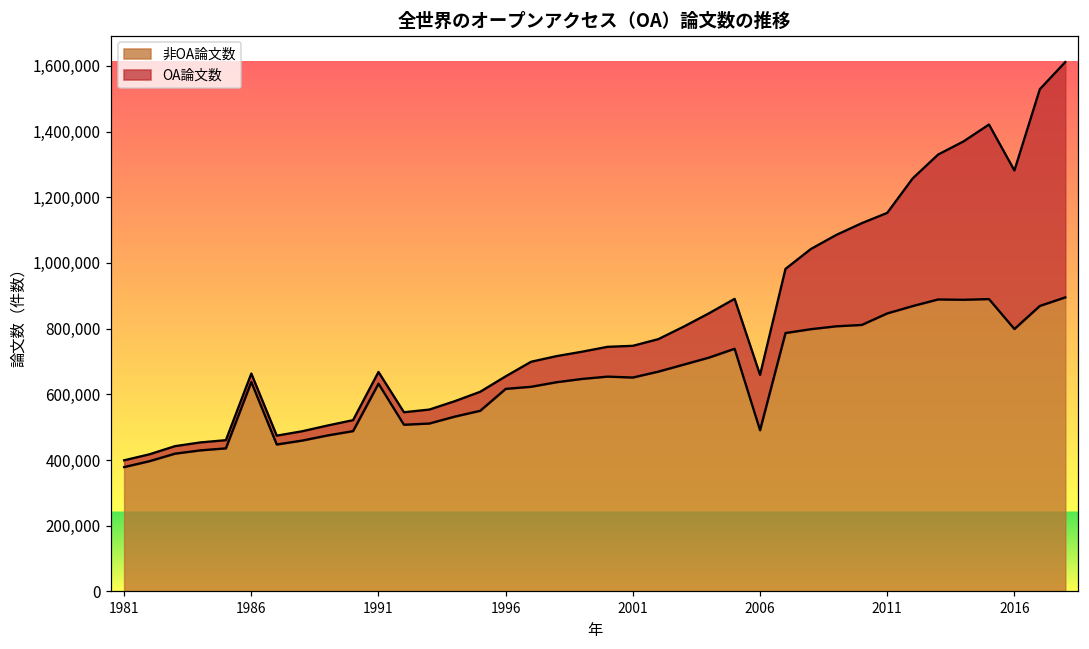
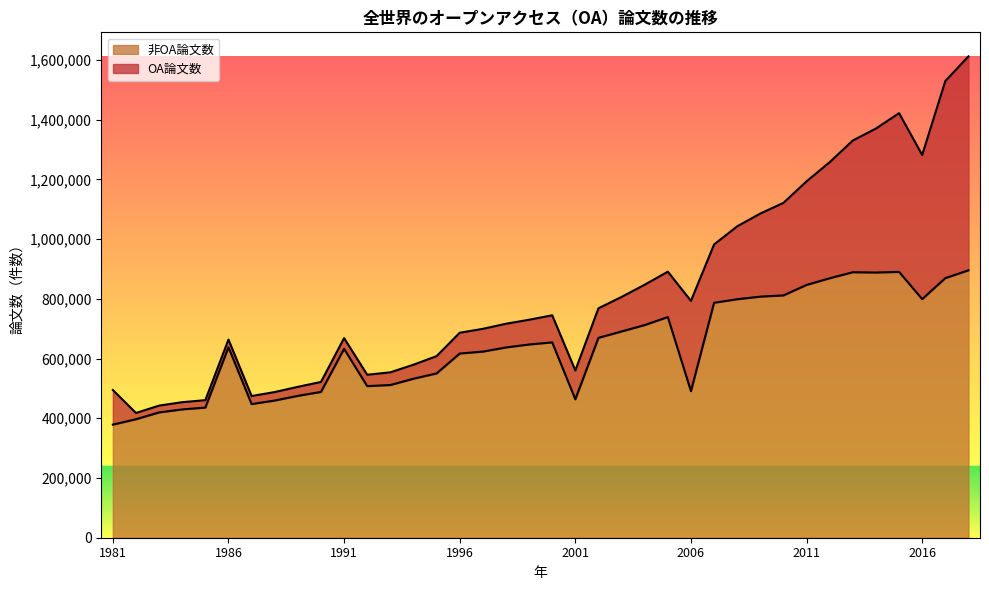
  {
    "非OA論文数": {
      "1981": "380,000",
      "1986": "640,000",
      "1991": "630,000",
      "1996": "620,000",
-     "2001": "650,000",
+     "2001": "460,000",
      "2006": "490,000",
      "2011": "850,000",
      "2016": "800,000"
    },
    "OA論文数": {
-     "1981": "20,000",
+     "1981": "120,000",
      "1986": "30,000",
      "1991": "40,000",
-     "1996": "40,000",
+     "1996": "70,000",
      "2001": "100,000",
-     "2006": "170,000",
-     "2011": "310,000",
+     "2006": "300,000",
+     "2011": "350,000",
      "2016": "480,000"
    }
  }
